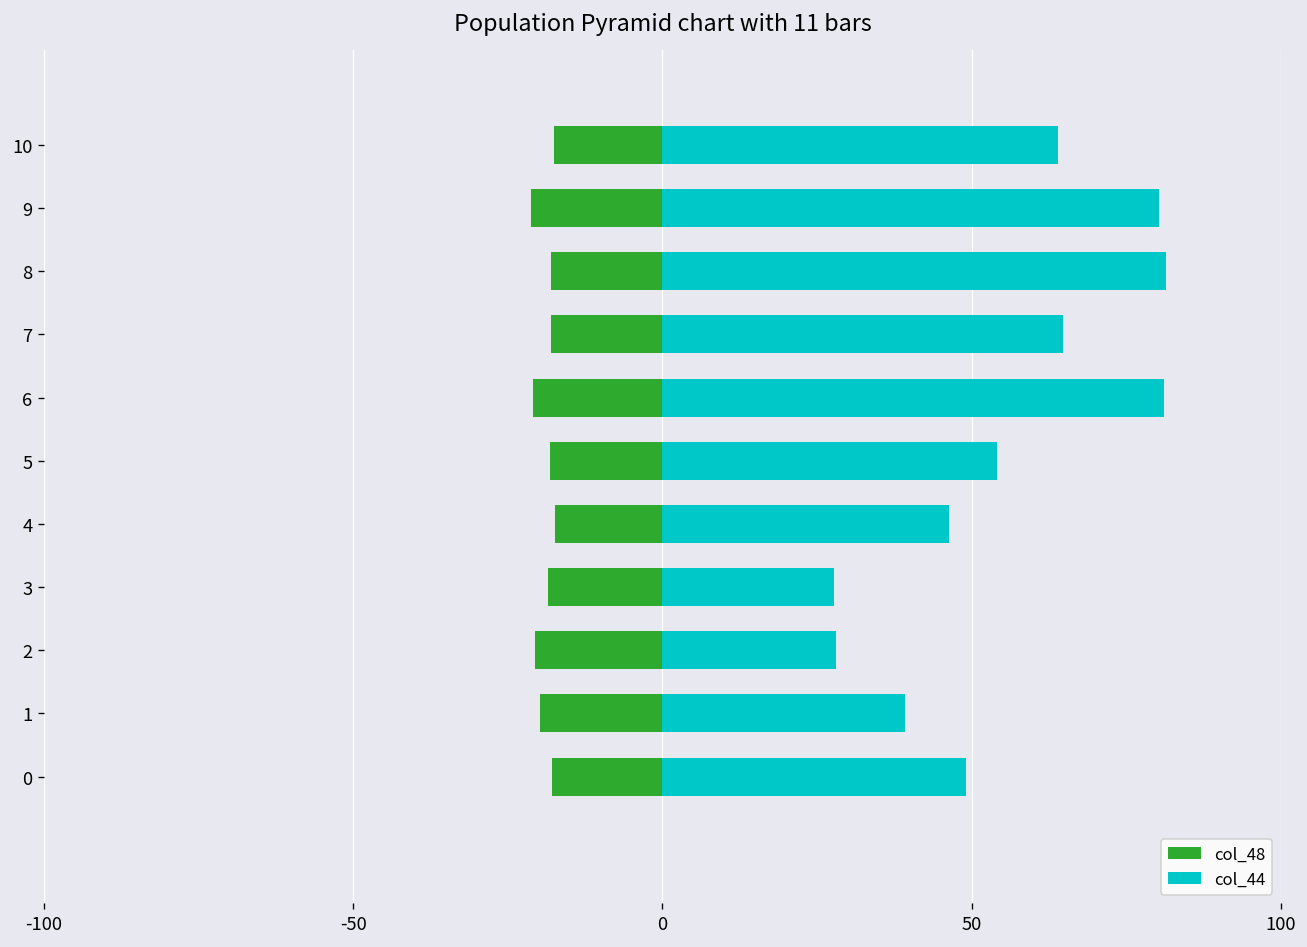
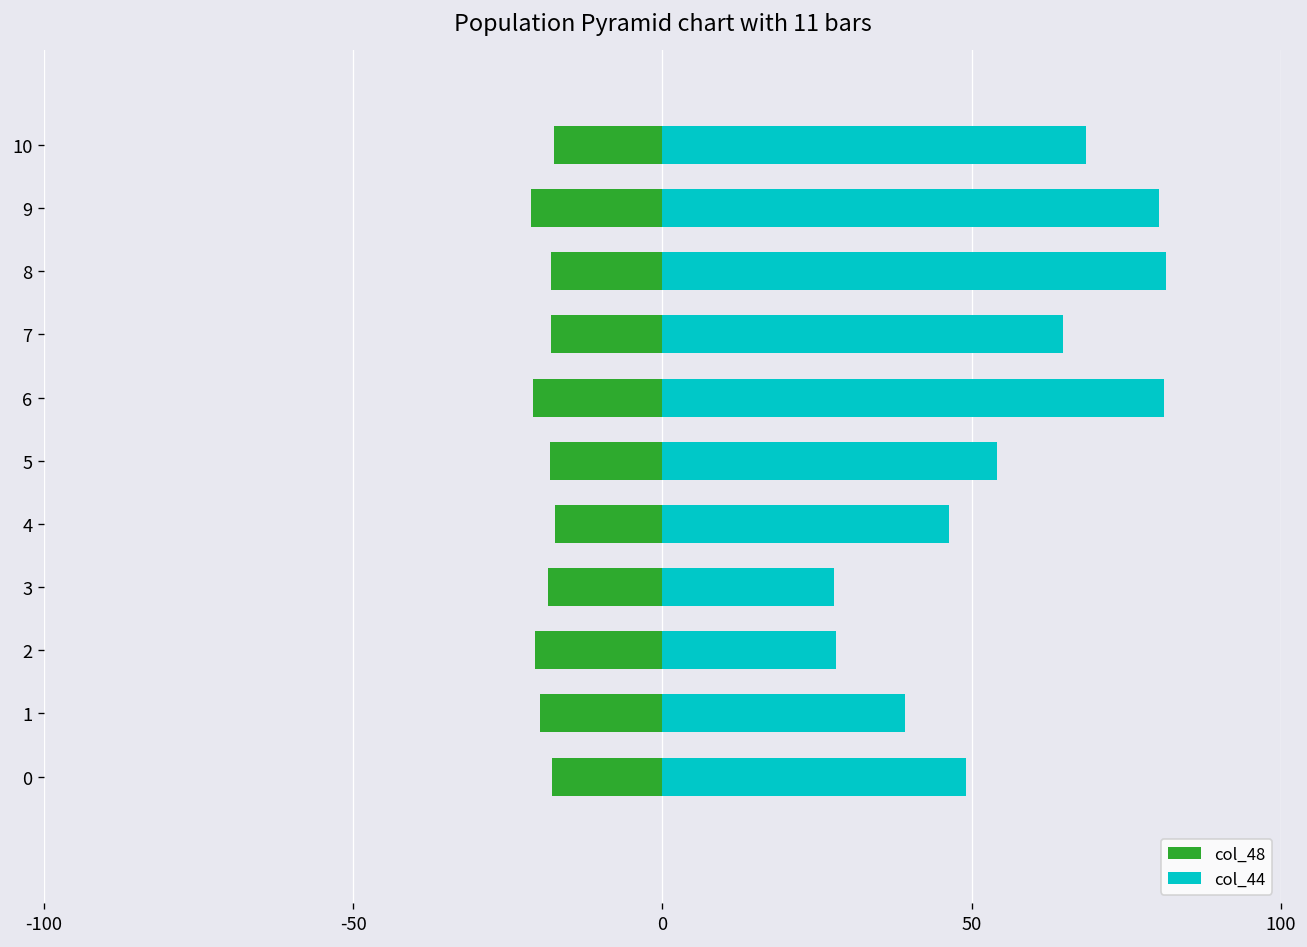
  {
    "col_48": {
      "10": -18,
      "9": -21,
      "8": -18,
      "7": -18,
      "6": -21,
      "5": -18,
      "4": -17,
      "3": -19,
      "2": -21,
      "1": -20,
      "0": -18
    },
    "col_44": {
-     "10": 64,
+     "10": 69,
      "9": 80,
      "8": 82,
      "7": 65,
      "6": 81,
      "5": 54,
      "4": 46,
      "3": 28,
      "2": 28,
      "1": 39,
      "0": 49
    }
  }
